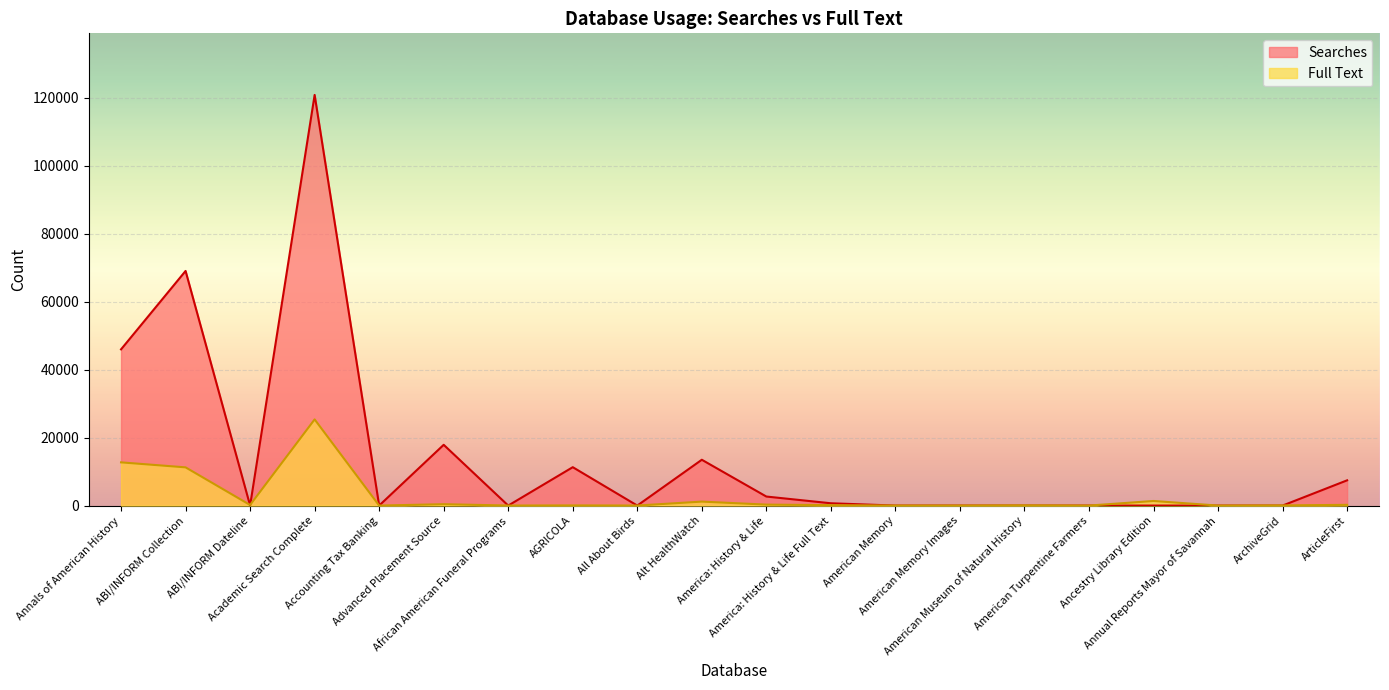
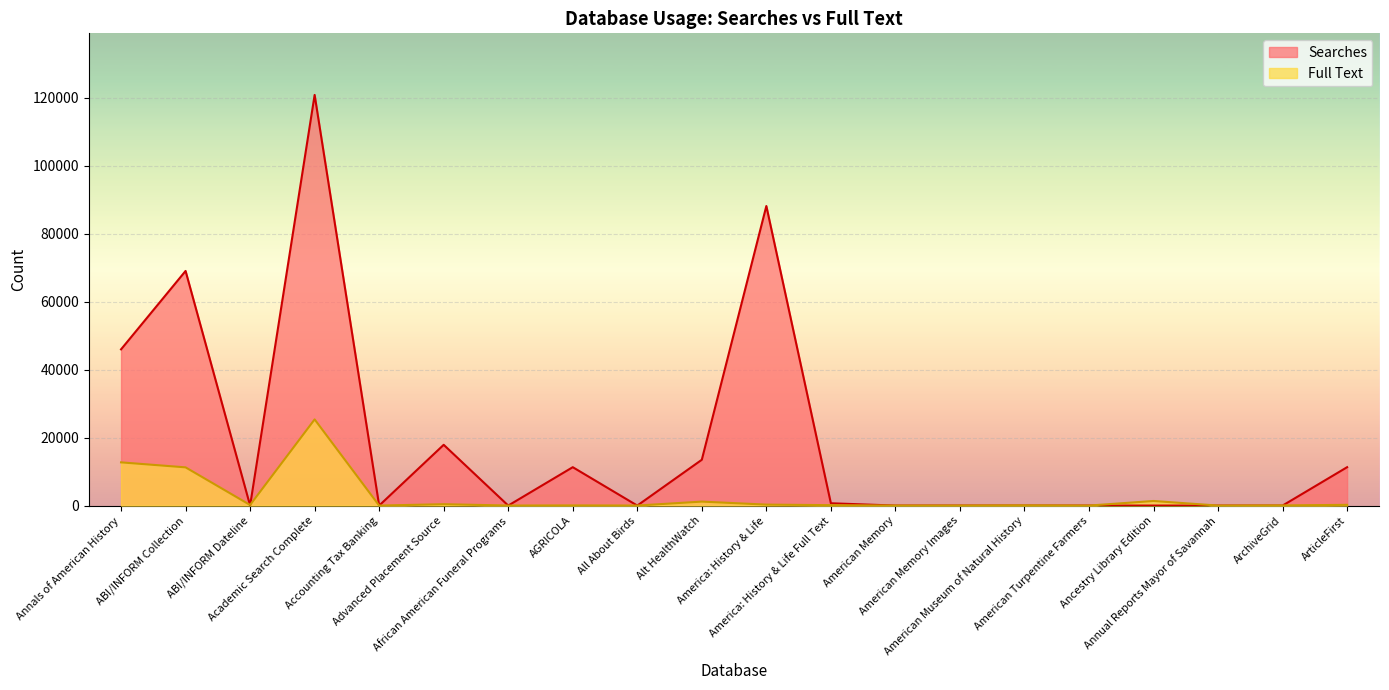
  {
    "Searches": {
      "Annals of American History": 46000,
      "ABI/INFORM Collection": 69000,
      "Academic Search Complete": 121000,
      "Advanced Placement Source": 18000,
      "AGRICOLA": 11000,
      "Alt HealthWatch": 13000,
-     "America: History & Life": 3000,
+     "America: History & Life": 88000,
      "Ancestry Library Edition": 0,
-     "ArticleFirst": 7000
+     "ArticleFirst": 11000
    },
    "Full Text": {
      "Annals of American History": 13000,
      "ABI/INFORM Collection": 11000,
      "Academic Search Complete": 25000,
      "Advanced Placement Source": 0,
      "AGRICOLA": 0,
      "Alt HealthWatch": 1000,
      "America: History & Life": 0,
      "Ancestry Library Edition": 1000,
      "ArticleFirst": 0
    }
  }
